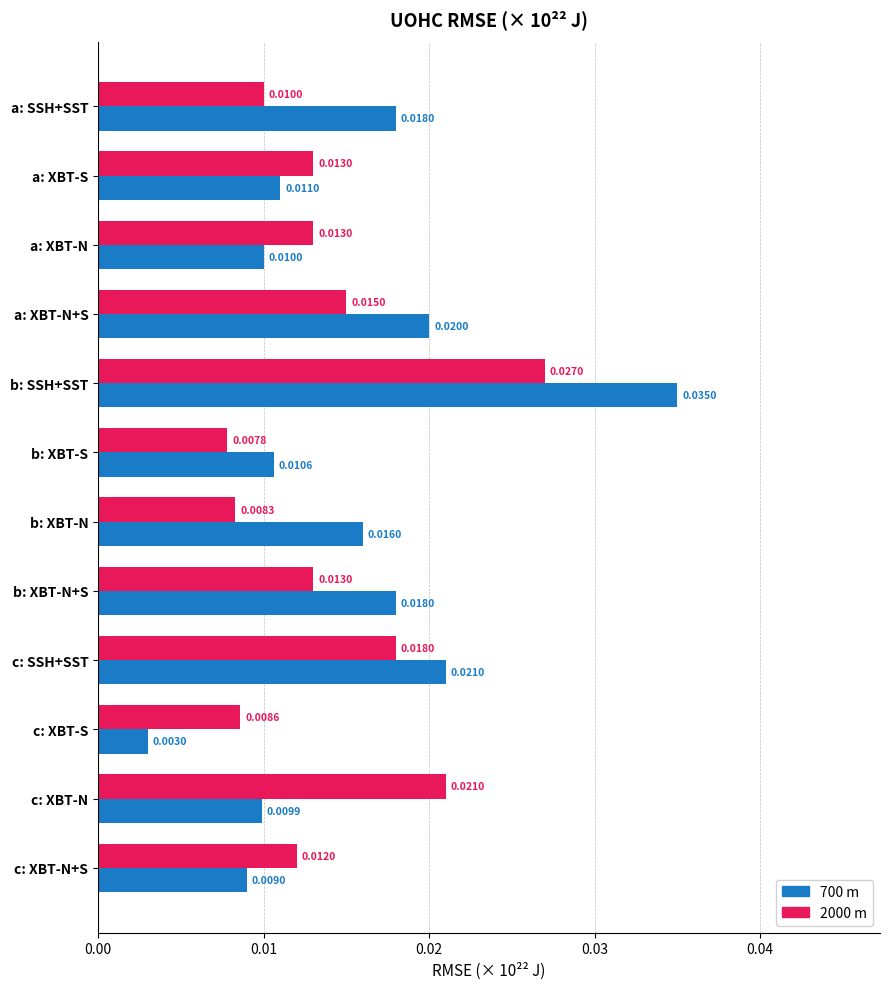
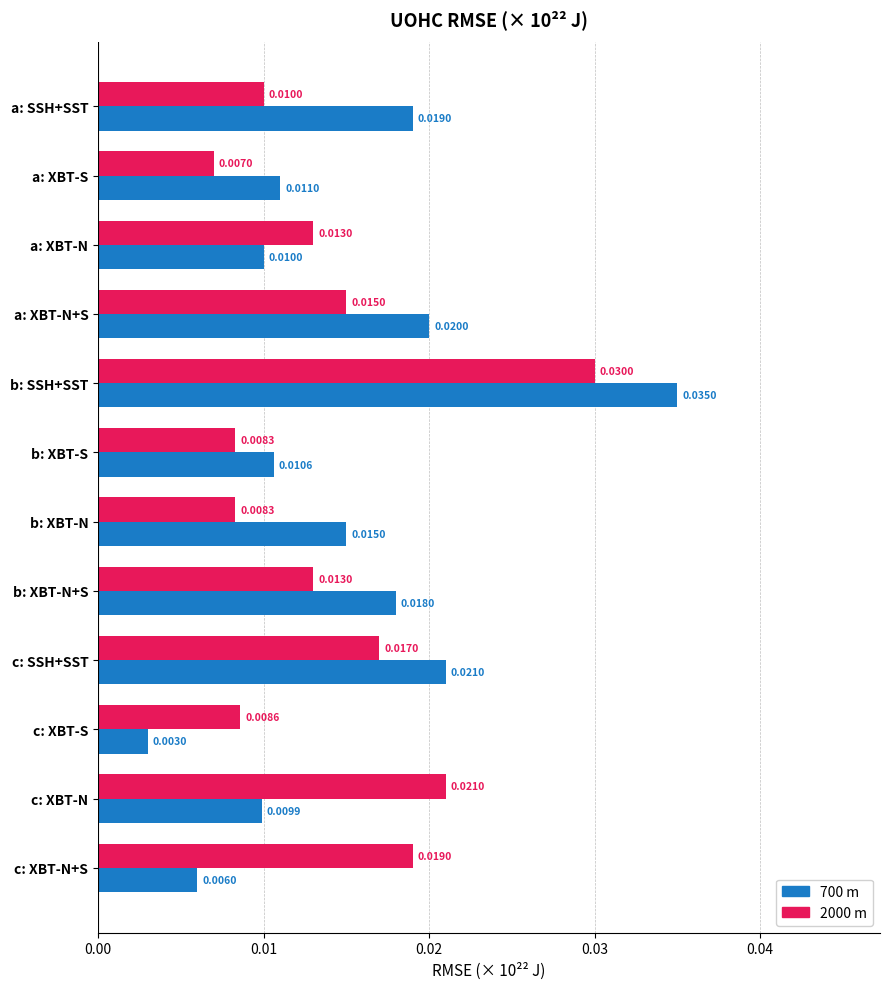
  {
    "700 m": {
-     "a: SSH+SST": 0.0180,
+     "a: SSH+SST": 0.0190,
      "a: XBT-S": 0.0110,
      "a: XBT-N": 0.0100,
      "a: XBT-N+S": 0.0200,
      "b: SSH+SST": 0.0350,
      "b: XBT-S": 0.0106,
-     "b: XBT-N": 0.0160,
+     "b: XBT-N": 0.0150,
      "b: XBT-N+S": 0.0180,
      "c: SSH+SST": 0.0210,
      "c: XBT-S": 0.0030,
      "c: XBT-N": 0.0099,
-     "c: XBT-N+S": 0.0090
+     "c: XBT-N+S": 0.0060
    },
    "2000 m": {
      "a: SSH+SST": 0.0100,
-     "a: XBT-S": 0.0130,
+     "a: XBT-S": 0.0070,
      "a: XBT-N": 0.0130,
      "a: XBT-N+S": 0.0150,
-     "b: SSH+SST": 0.0270,
-     "b: XBT-S": 0.0078,
+     "b: SSH+SST": 0.0300,
+     "b: XBT-S": 0.0083,
      "b: XBT-N": 0.0083,
      "b: XBT-N+S": 0.0130,
-     "c: SSH+SST": 0.0180,
+     "c: SSH+SST": 0.0170,
      "c: XBT-S": 0.0086,
      "c: XBT-N": 0.0210,
-     "c: XBT-N+S": 0.0120
+     "c: XBT-N+S": 0.0190
    }
  }
